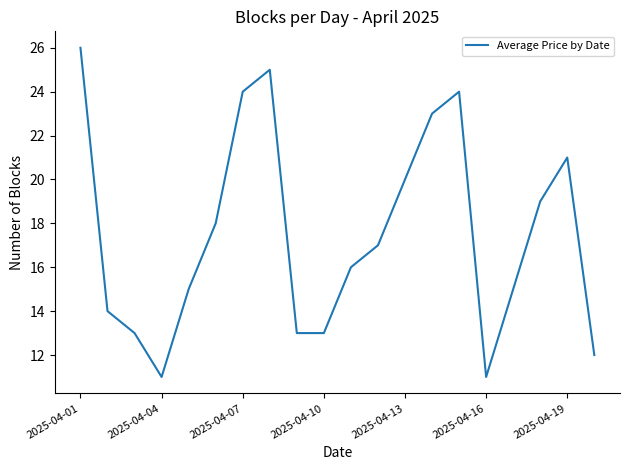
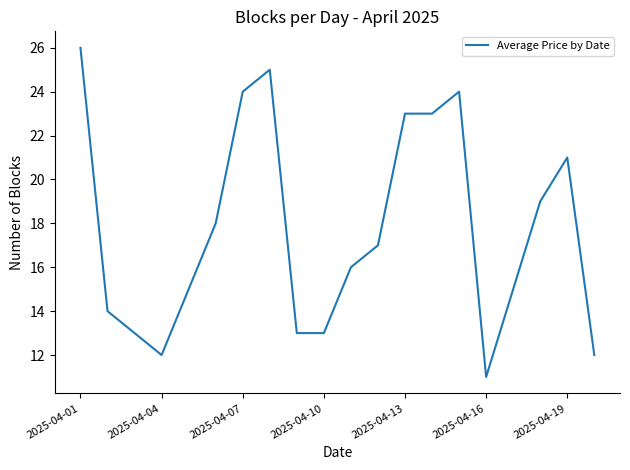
  {
    "2025-04-01": 26,
-   "2025-04-04": 11,
+   "2025-04-04": 12,
    "2025-04-07": 24,
    "2025-04-10": 13,
-   "2025-04-13": 20,
+   "2025-04-13": 23,
    "2025-04-16": 11,
    "2025-04-19": 21
  }
